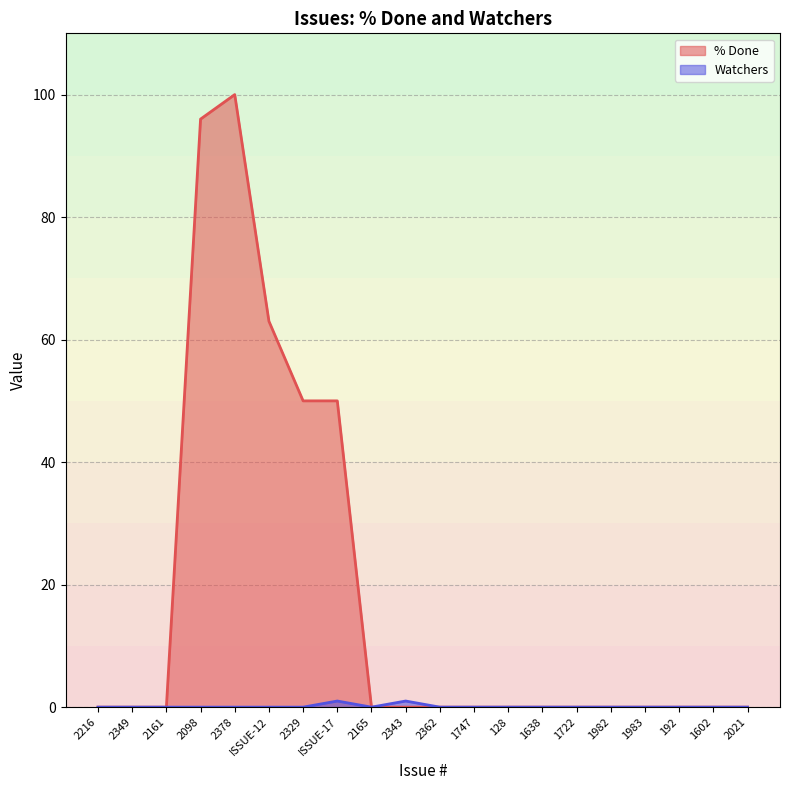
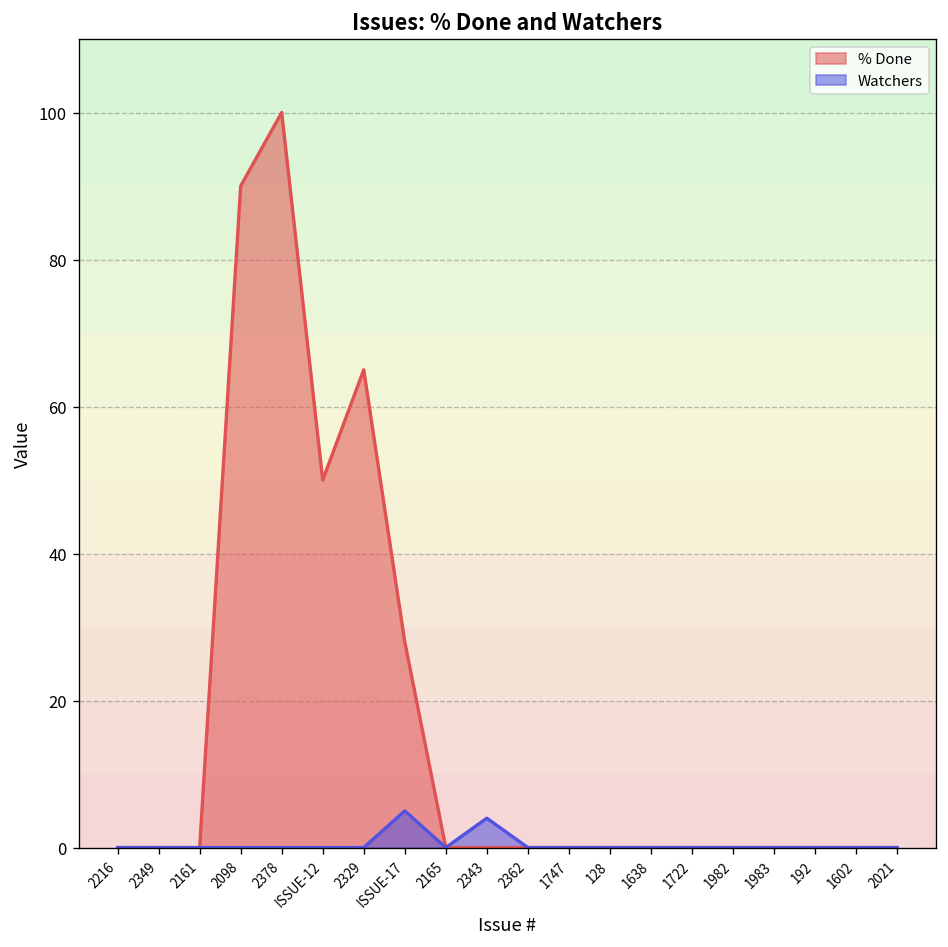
  {
    "% Done": {
-     "2098": 96,
+     "2098": 90,
      "2378": 100,
-     "ISSUE-12": 63,
-     "2329": 50,
-     "ISSUE-17": 50,
+     "ISSUE-12": 50,
+     "2329": 65,
+     "ISSUE-17": 28,
      "2343": 0
    },
    "Watchers": {
      "2098": 0,
      "2378": 0,
      "ISSUE-12": 0,
      "2329": 0,
-     "ISSUE-17": 1,
-     "2343": 1
+     "ISSUE-17": 5,
+     "2343": 4
    }
  }
